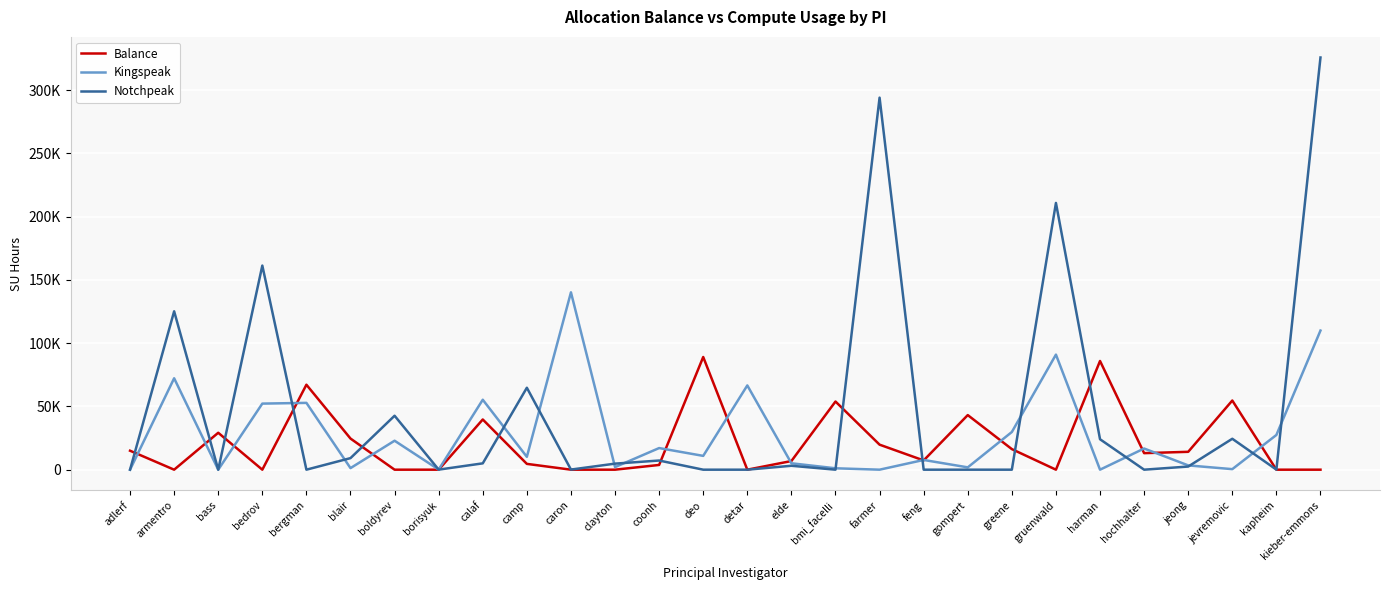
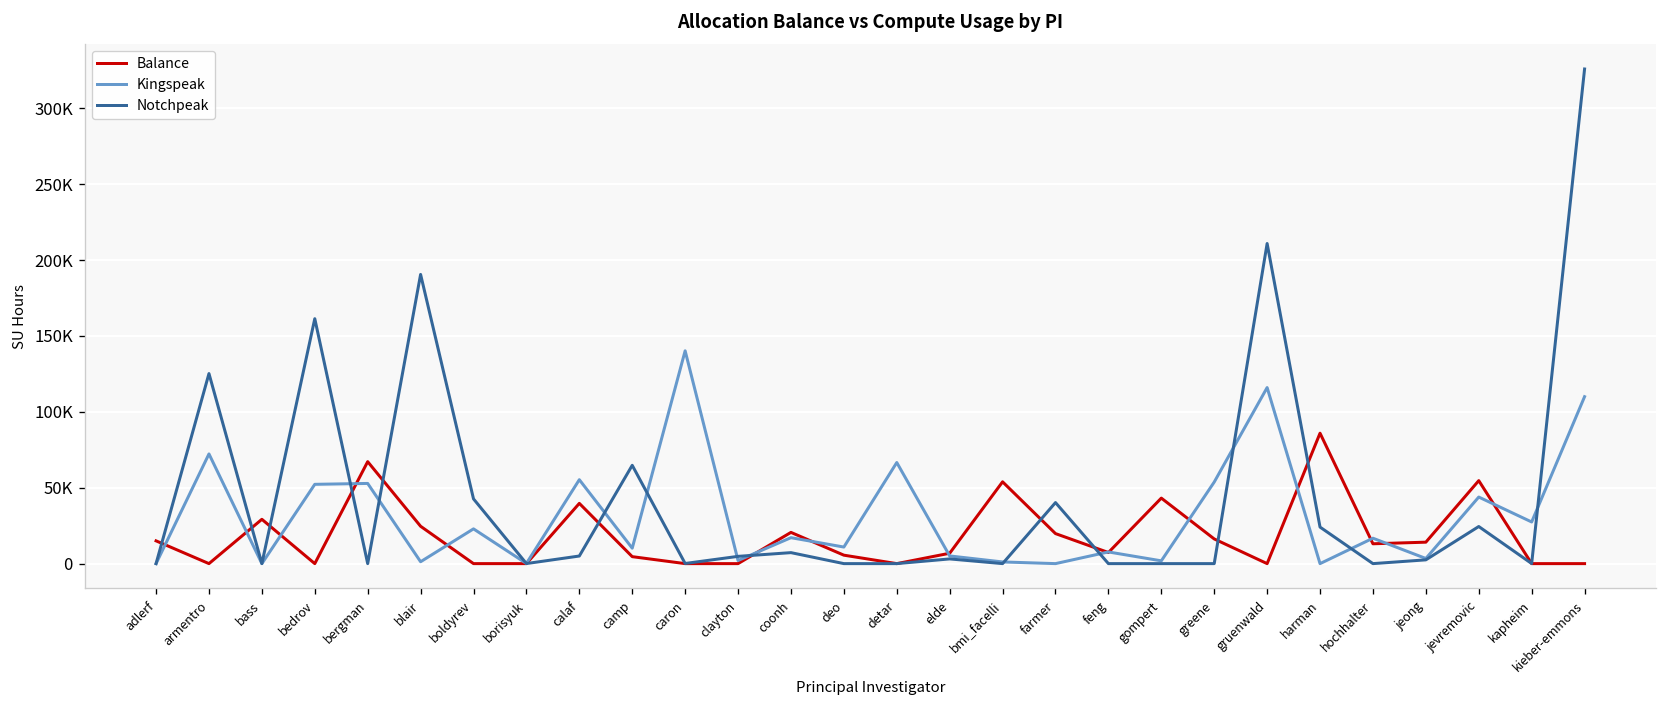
  {
    "Balance": {
      "adlerf": 15000,
      "armentro": 0,
      "bass": 29000,
      "bedrov": 0,
      "bergman": 67000,
      "blair": 25000,
      "boldyrev": 0,
      "calaf": 40000,
      "camp": 5000,
      "clayton": 0,
-     "coonh": 4000,
-     "deo": 89000,
+     "coonh": 21000,
+     "deo": 6000,
      "bmi_facelli": 54000,
      "farmer": 20000,
      "gompert": 43000,
      "greene": 16000,
      "gruenwald": 0,
      "harman": 86000,
      "hochhalter": 13000,
      "jeong": 14000,
      "jevremovic": 55000,
      "kieber-emmons": 0
    },
    "Kingspeak": {
      "armentro": 72000,
      "bedrov": 52000,
      "bergman": 53000,
      "blair": 1000,
      "boldyrev": 23000,
      "calaf": 55000,
      "camp": 10000,
      "caron": 140000,
      "clayton": 2000,
      "coonh": 17000,
      "deo": 11000,
      "detar": 67000,
      "farmer": 0,
-     "greene": 30000,
-     "gruenwald": 91000,
+     "greene": 54000,
+     "gruenwald": 116000,
      "harman": 0,
      "hochhalter": 17000,
-     "jevremovic": 0,
+     "jevremovic": 44000,
      "kapheim": 27000,
      "kieber-emmons": 110000
    },
    "Notchpeak": {
      "armentro": 125000,
      "bedrov": 161000,
      "bergman": 0,
-     "blair": 9000,
+     "blair": 191000,
      "boldyrev": 43000,
      "calaf": 5000,
      "camp": 65000,
      "clayton": 5000,
      "coonh": 7000,
      "deo": 0,
-     "farmer": 294000,
+     "farmer": 40000,
      "feng": 0,
      "greene": 0,
      "gruenwald": 211000,
      "harman": 24000,
      "hochhalter": 0,
      "jevremovic": 24000,
      "kieber-emmons": 326000
    }
  }
